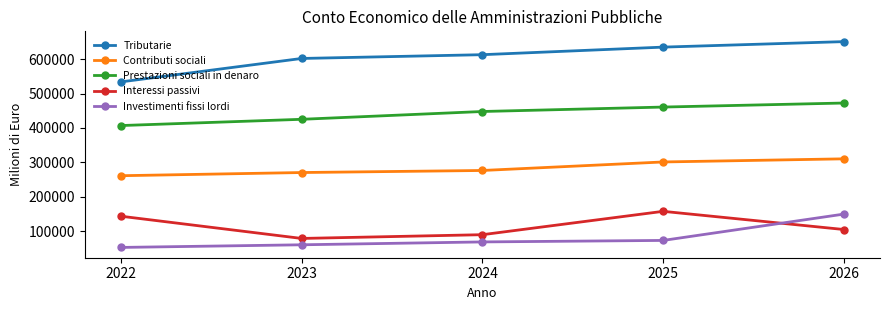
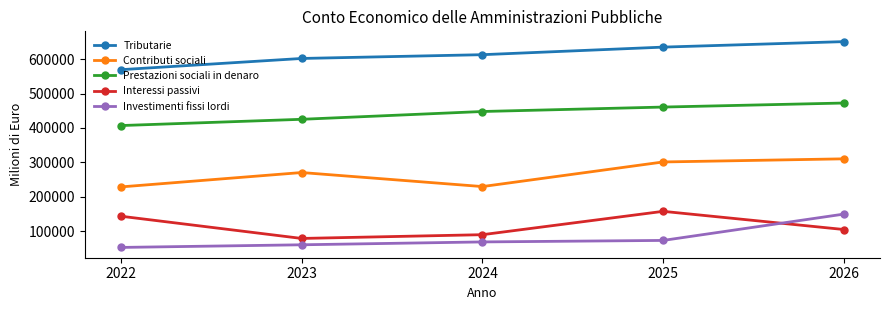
  {
    "Tributarie": {
-     "2022": 530000,
+     "2022": 570000,
      "2023": 600000,
      "2024": 610000,
      "2025": 640000,
      "2026": 650000
    },
    "Contributi sociali": {
-     "2022": 260000,
+     "2022": 230000,
      "2023": 270000,
-     "2024": 280000,
+     "2024": 230000,
      "2025": 300000,
      "2026": 310000
    },
    "Prestazioni sociali in denaro": {
      "2022": 410000,
      "2023": 430000,
      "2024": 450000,
      "2025": 460000,
      "2026": 470000
    },
    "Interessi passivi": {
      "2022": 140000,
      "2023": 80000,
      "2024": 90000,
      "2025": 160000,
      "2026": 100000
    },
    "Investimenti fissi lordi": {
      "2022": 50000,
      "2023": 60000,
      "2024": 70000,
      "2025": 70000,
      "2026": 150000
    }
  }
